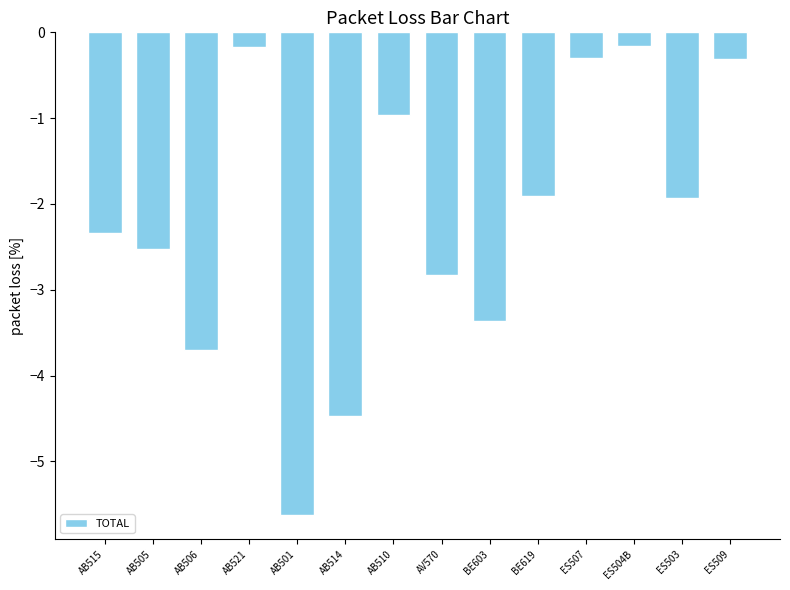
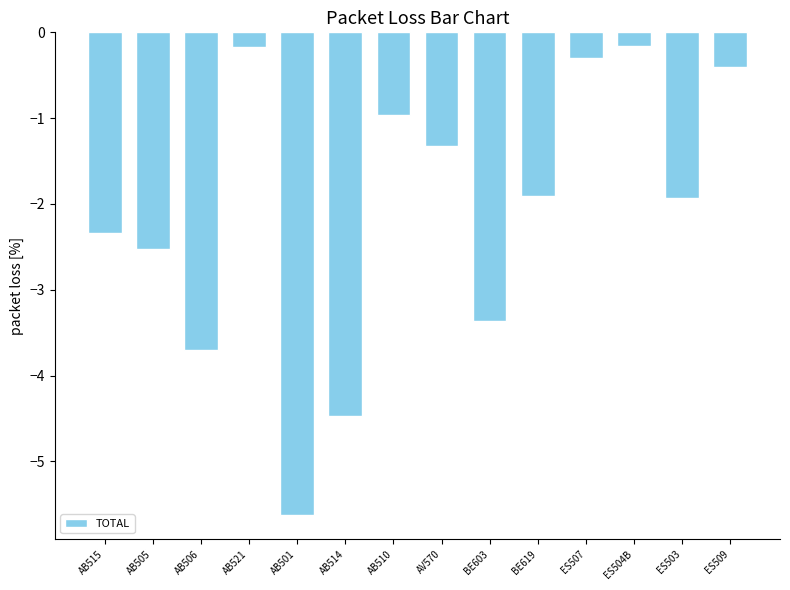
  {
    "AB515": -2.3,
    "AB505": -2.5,
    "AB506": -3.7,
    "AB521": -0.2,
    "AB501": -5.6,
    "AB514": -4.5,
    "AB510": -1.0,
-   "AV570": -2.8,
+   "AV570": -1.3,
    "BE603": -3.4,
    "BE619": -1.9,
    "ES507": -0.3,
    "ES504B": -0.2,
    "ES503": -1.9,
-   "ES509": -0.3
+   "ES509": -0.4
  }
